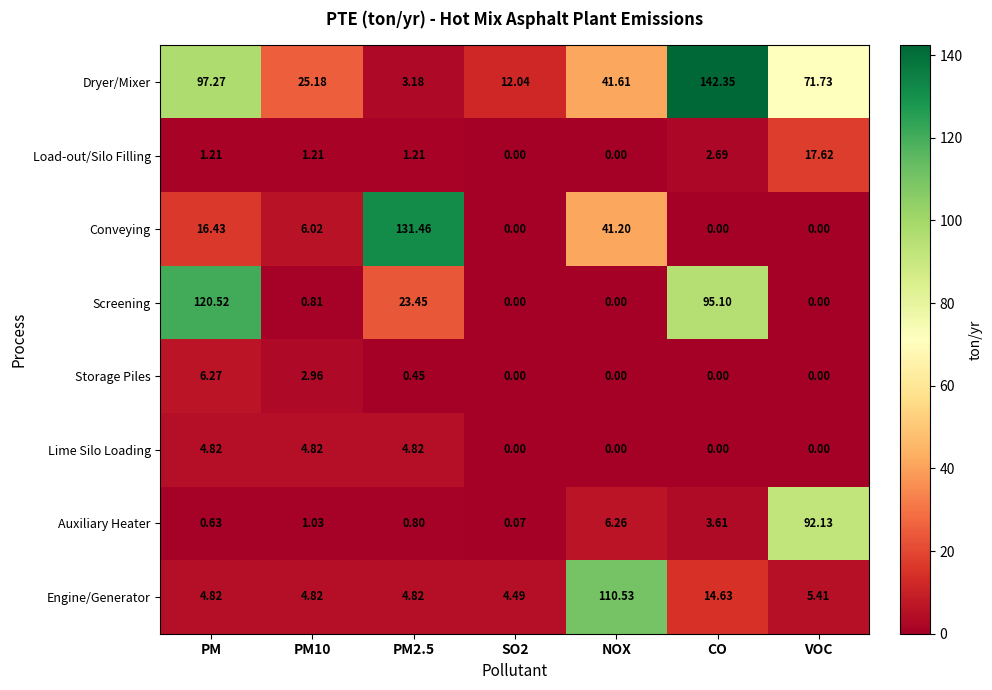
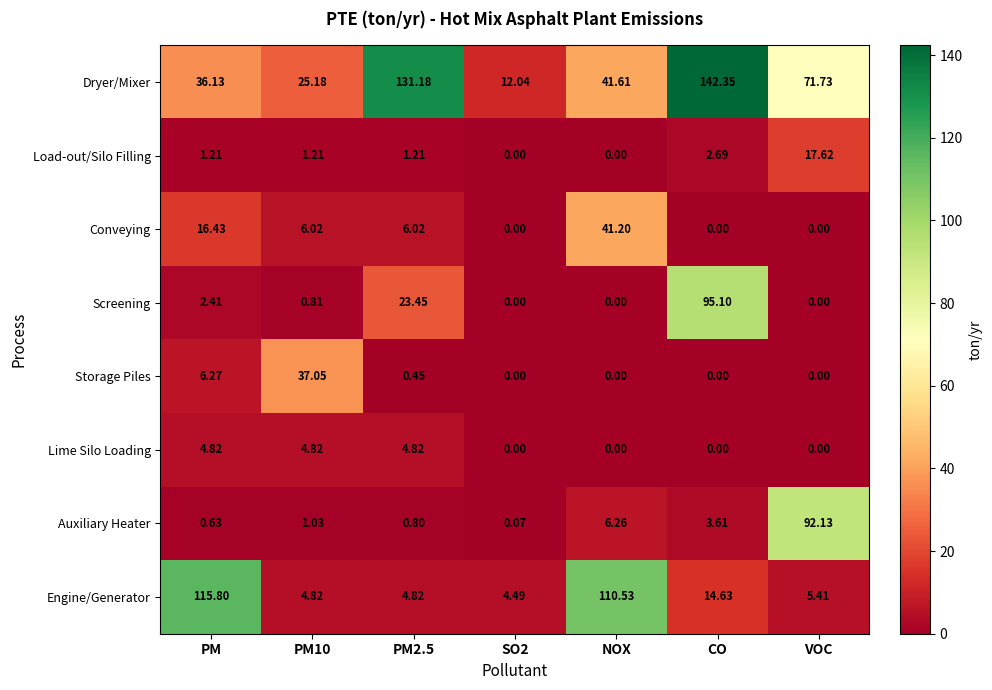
  {
    "Dryer/Mixer": {
-     "PM": 97.27,
+     "PM": 36.13,
      "PM10": 25.18,
-     "PM2.5": 3.18,
+     "PM2.5": 131.18,
      "SO2": 12.04,
      "NOX": 41.61,
      "CO": 142.35,
      "VOC": 71.73
    },
    "Load-out/Silo Filling": {
      "PM": 1.21,
      "PM10": 1.21,
      "PM2.5": 1.21,
      "SO2": 0.00,
      "NOX": 0.00,
      "CO": 2.69,
      "VOC": 17.62
    },
    "Conveying": {
      "PM": 16.43,
      "PM10": 6.02,
-     "PM2.5": 131.46,
+     "PM2.5": 6.02,
      "SO2": 0.00,
      "NOX": 41.20,
      "CO": 0.00,
      "VOC": 0.00
    },
    "Screening": {
-     "PM": 120.52,
+     "PM": 2.41,
      "PM10": 0.81,
      "PM2.5": 23.45,
      "SO2": 0.00,
      "NOX": 0.00,
      "CO": 95.10,
      "VOC": 0.00
    },
    "Storage Piles": {
      "PM": 6.27,
-     "PM10": 2.96,
+     "PM10": 37.05,
      "PM2.5": 0.45,
      "SO2": 0.00,
      "NOX": 0.00,
      "CO": 0.00,
      "VOC": 0.00
    },
    "Lime Silo Loading": {
      "PM": 4.82,
      "PM10": 4.82,
      "PM2.5": 4.82,
      "SO2": 0.00,
      "NOX": 0.00,
      "CO": 0.00,
      "VOC": 0.00
    },
    "Auxiliary Heater": {
      "PM": 0.63,
      "PM10": 1.03,
      "PM2.5": 0.80,
      "SO2": 0.07,
      "NOX": 6.26,
      "CO": 3.61,
      "VOC": 92.13
    },
    "Engine/Generator": {
-     "PM": 4.82,
+     "PM": 115.80,
      "PM10": 4.82,
      "PM2.5": 4.82,
      "SO2": 4.49,
      "NOX": 110.53,
      "CO": 14.63,
      "VOC": 5.41
    }
  }
